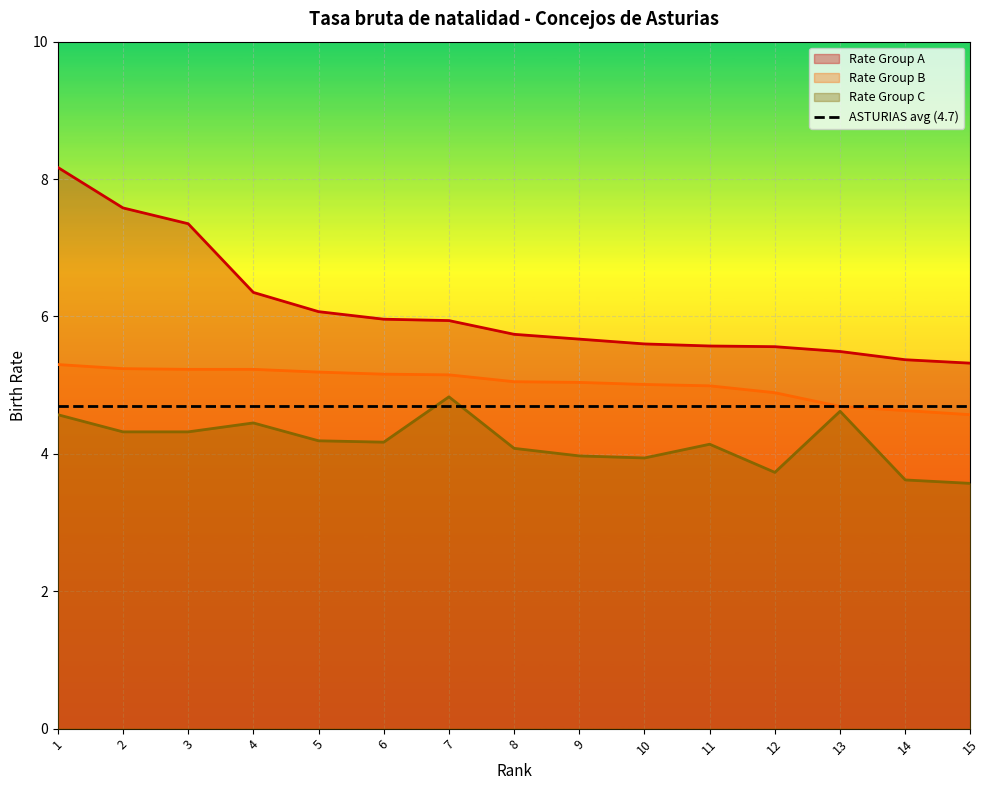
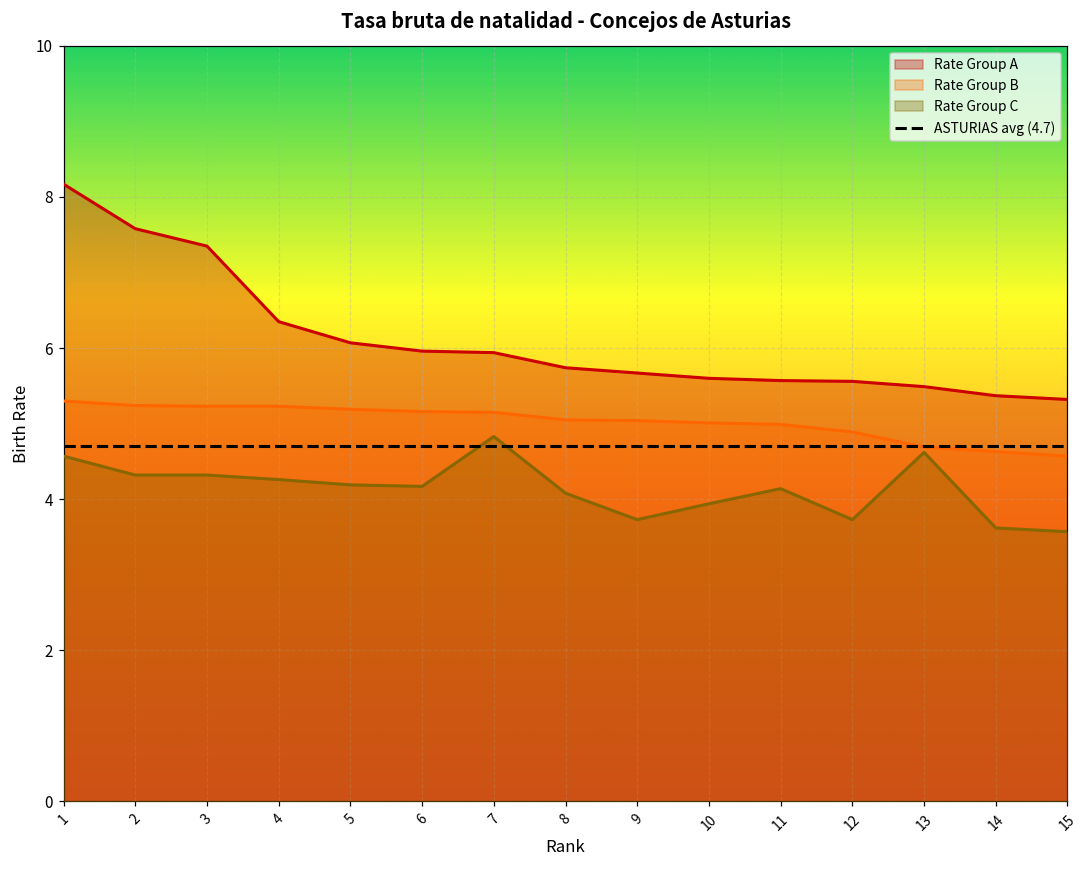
  {
    "Rate Group C": {
      "1": 4.6,
      "2": 4.3,
      "3": 4.3,
-     "4": 4.5,
+     "4": 4.3,
      "5": 4.2,
      "6": 4.2,
      "7": 4.8,
      "8": 4.1,
-     "9": 4.0,
+     "9": 3.7,
      "10": 3.9,
      "11": 4.1,
      "12": 3.7,
      "13": 4.6,
      "14": 3.6,
      "15": 3.6
    }
  }
